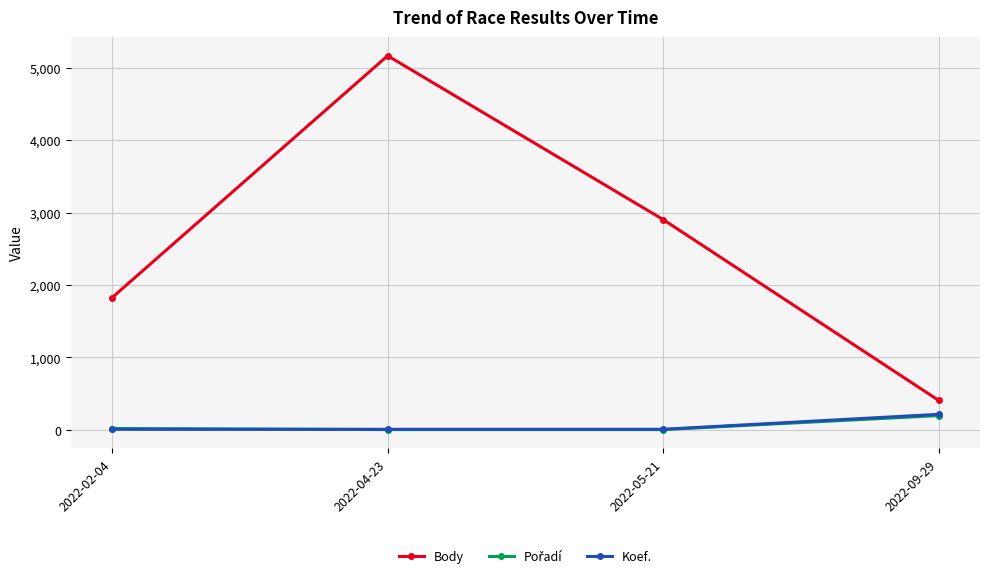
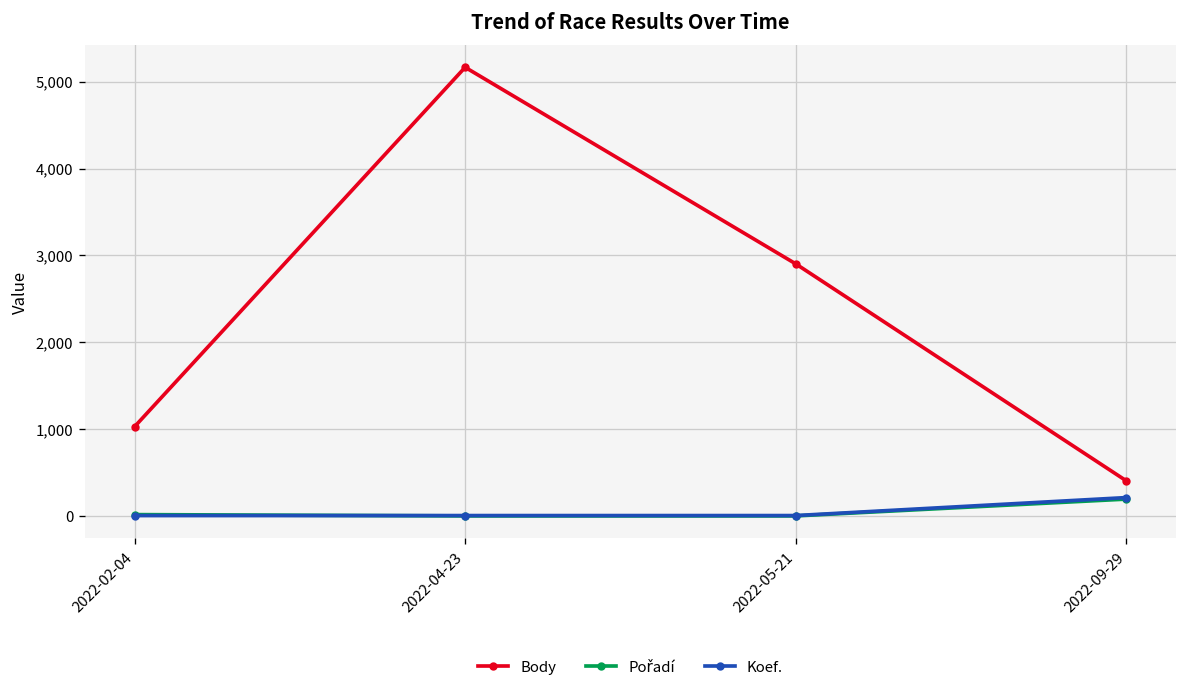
  {
    "Body": {
-     "2022-02-04": "1,800",
+     "2022-02-04": "1,000",
      "2022-04-23": "5,200",
      "2022-05-21": "2,900",
      "2022-09-29": "400"
    }
  }
